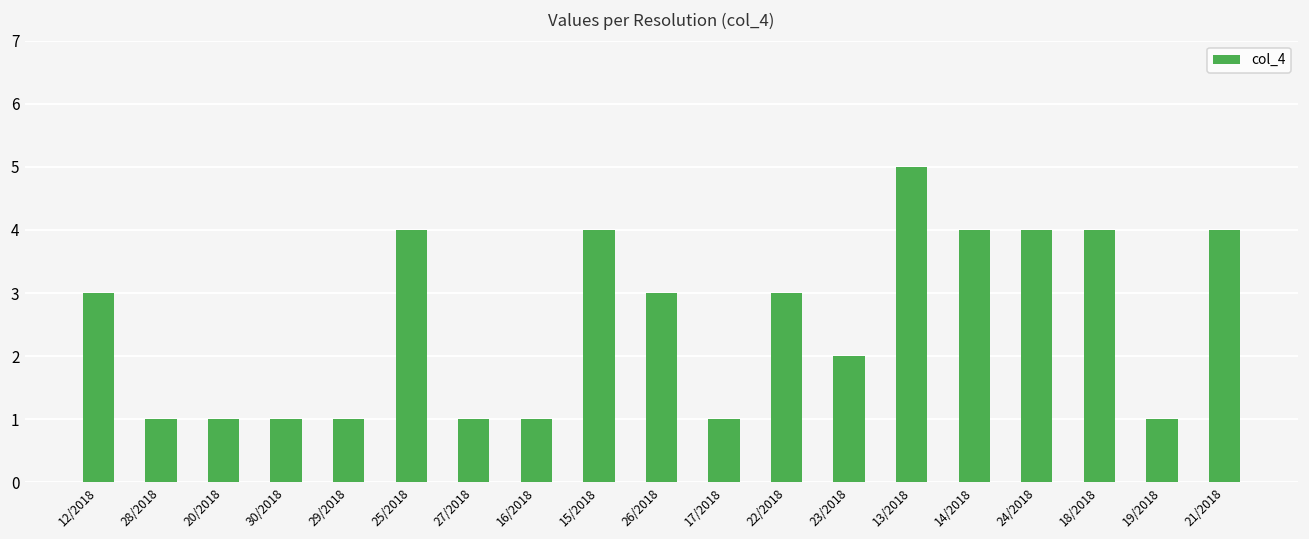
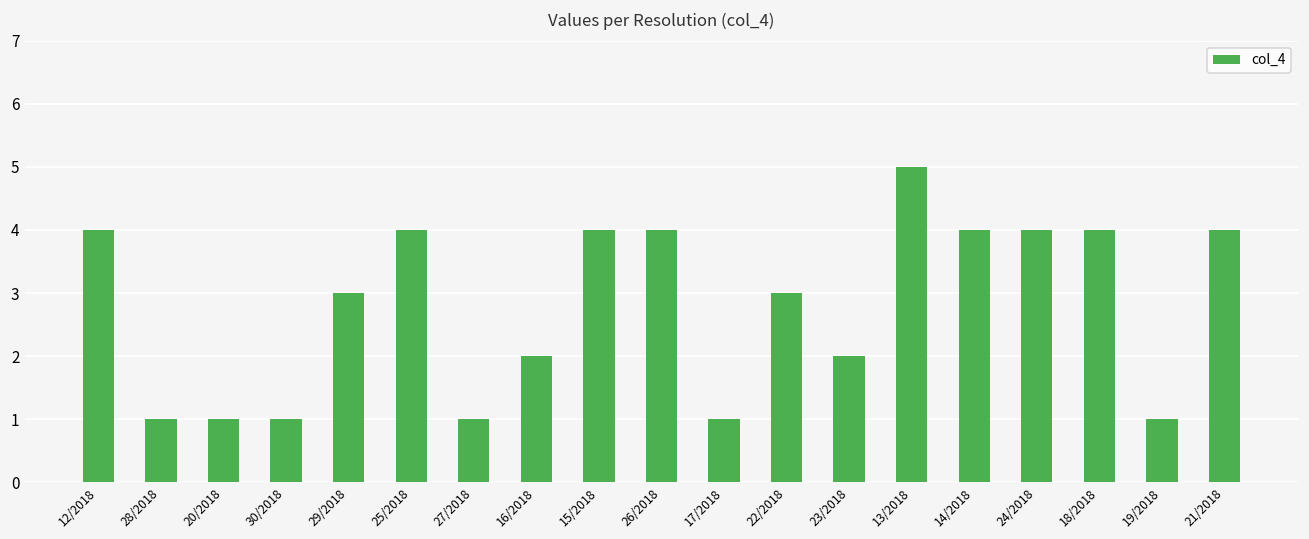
  {
-   "12/2018": 3,
+   "12/2018": 4,
    "28/2018": 1,
    "20/2018": 1,
    "30/2018": 1,
-   "29/2018": 1,
+   "29/2018": 3,
    "25/2018": 4,
    "27/2018": 1,
-   "16/2018": 1,
+   "16/2018": 2,
    "15/2018": 4,
-   "26/2018": 3,
+   "26/2018": 4,
    "17/2018": 1,
    "22/2018": 3,
    "23/2018": 2,
    "13/2018": 5,
    "14/2018": 4,
    "24/2018": 4,
    "18/2018": 4,
    "19/2018": 1,
    "21/2018": 4
  }
